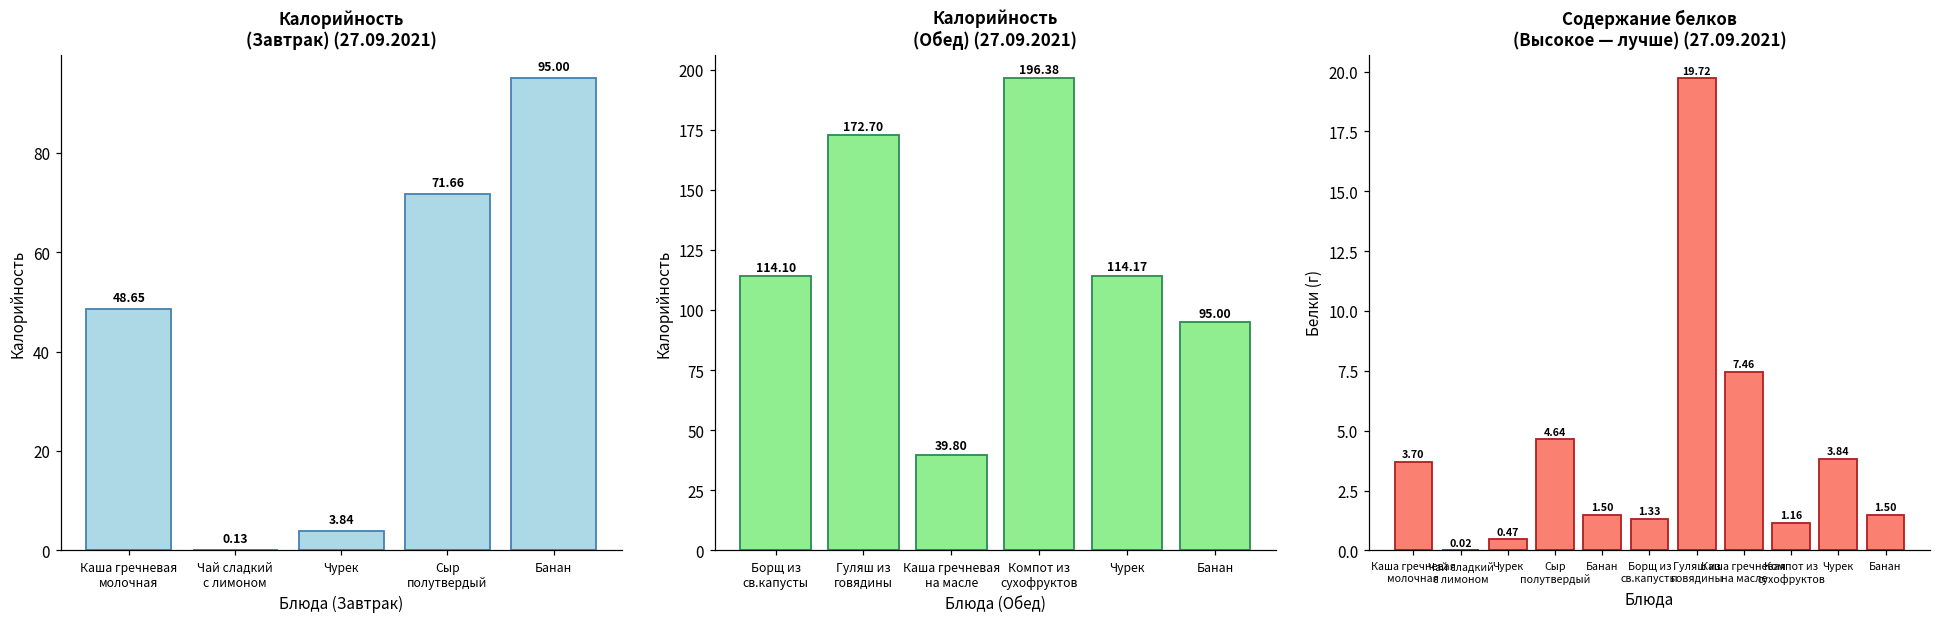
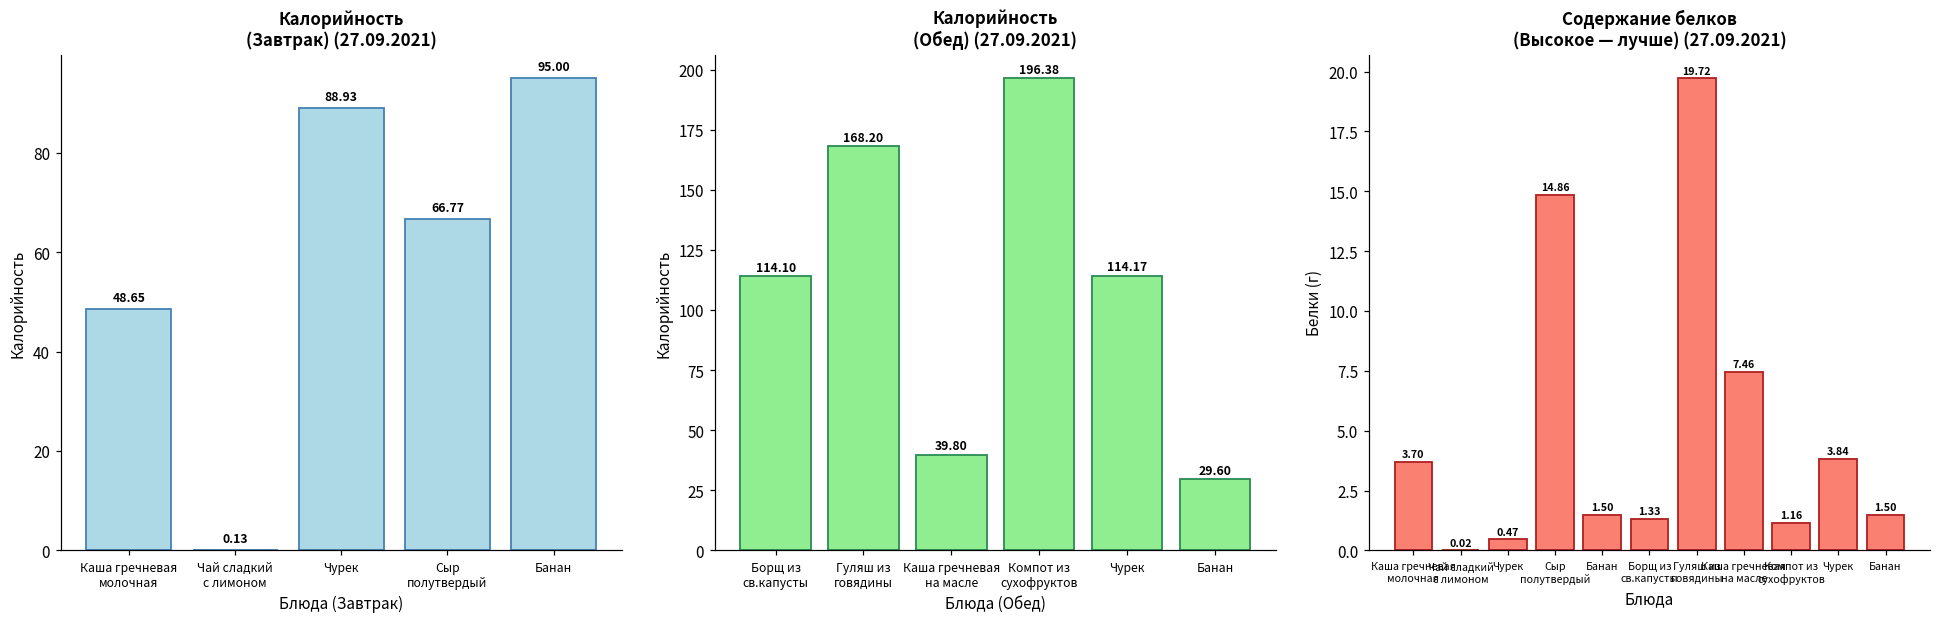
  {
    "Калорийность (Завтрак) (27.09.2021)": {
      "Каша гречневая молочная": 48.65,
      "Чай сладкий с лимоном": 0.13,
-     "Чурек": 3.84,
-     "Сыр полутвердый": 71.66,
+     "Чурек": 88.93,
+     "Сыр полутвердый": 66.77,
      "Банан": 95.00
    },
    "Калорийность (Обед) (27.09.2021)": {
      "Борщ из св.капусты": 114.10,
-     "Гуляш из говядины": 172.70,
+     "Гуляш из говядины": 168.20,
      "Каша гречневая на масле": 39.80,
      "Компот из сухофруктов": 196.38,
      "Чурек": 114.17,
-     "Банан": 95.00
+     "Банан": 29.60
    },
    "Содержание белков (Высокое — лучше) (27.09.2021)": {
-     "Сыр полутвердый": 4.64,
+     "Сыр полутвердый": 14.86,
      "Борщ из св.капусты": 1.33
    }
  }
